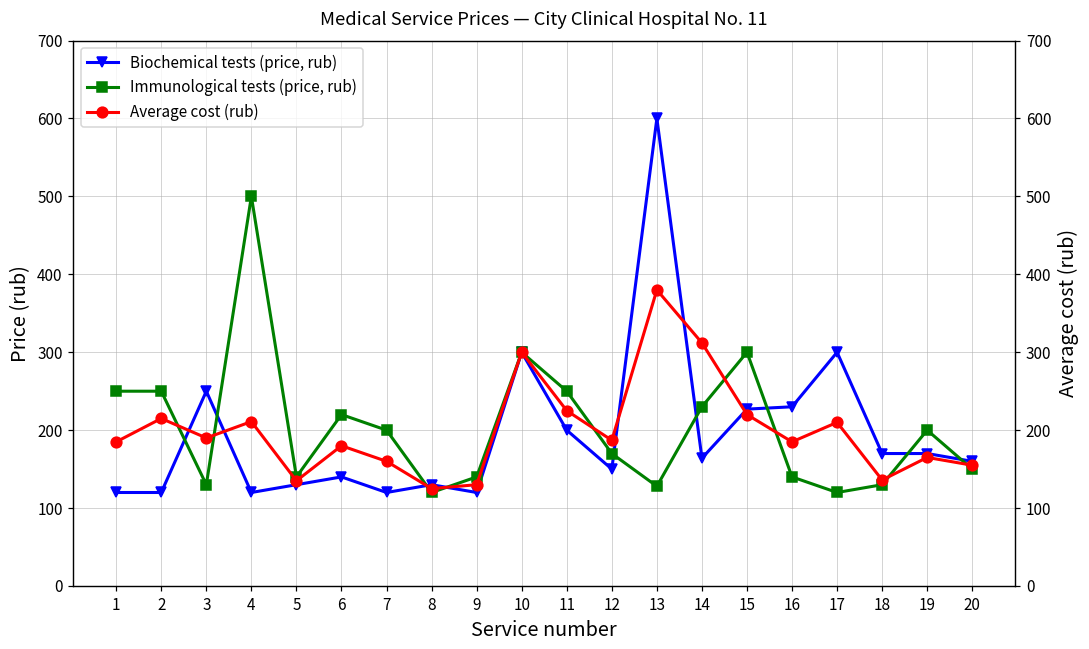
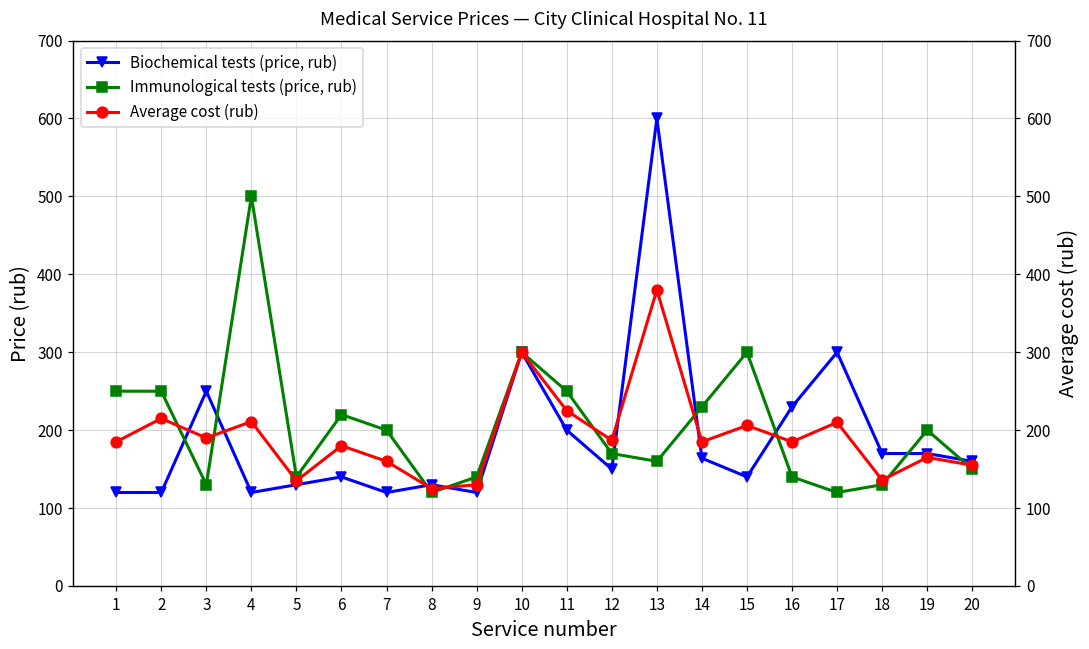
  {
    "Biochemical tests (price, rub)": {
      "1": 120,
      "2": 120,
      "3": 250,
      "4": 120,
      "5": 130,
      "6": 140,
      "7": 120,
      "8": 130,
      "9": 120,
      "11": 200,
      "12": 150,
      "13": 600,
      "14": 160,
-     "15": 230,
+     "15": 140,
      "16": 230,
      "17": 300,
      "18": 170,
      "19": 170,
      "20": 160
    },
    "Immunological tests (price, rub)": {
      "1": 250,
      "2": 250,
      "3": 130,
      "4": 500,
      "5": 140,
      "6": 220,
      "7": 200,
      "8": 120,
      "9": 140,
      "11": 250,
      "12": 170,
-     "13": 130,
+     "13": 160,
      "14": 230,
      "15": 300,
      "16": 140,
      "17": 120,
      "18": 130,
      "19": 200,
      "20": 150
    },
    "Average cost (rub)": {
      "1": 190,
      "2": 220,
      "3": 190,
      "4": 210,
      "5": 140,
      "6": 180,
      "7": 160,
      "8": 130,
      "9": 130,
      "10": 300,
      "11": 230,
      "12": 190,
      "13": 380,
-     "14": 310,
-     "15": 220,
+     "14": 190,
+     "15": 210,
      "16": 190,
      "17": 210,
      "18": 140,
      "19": 170,
      "20": 160
    }
  }
